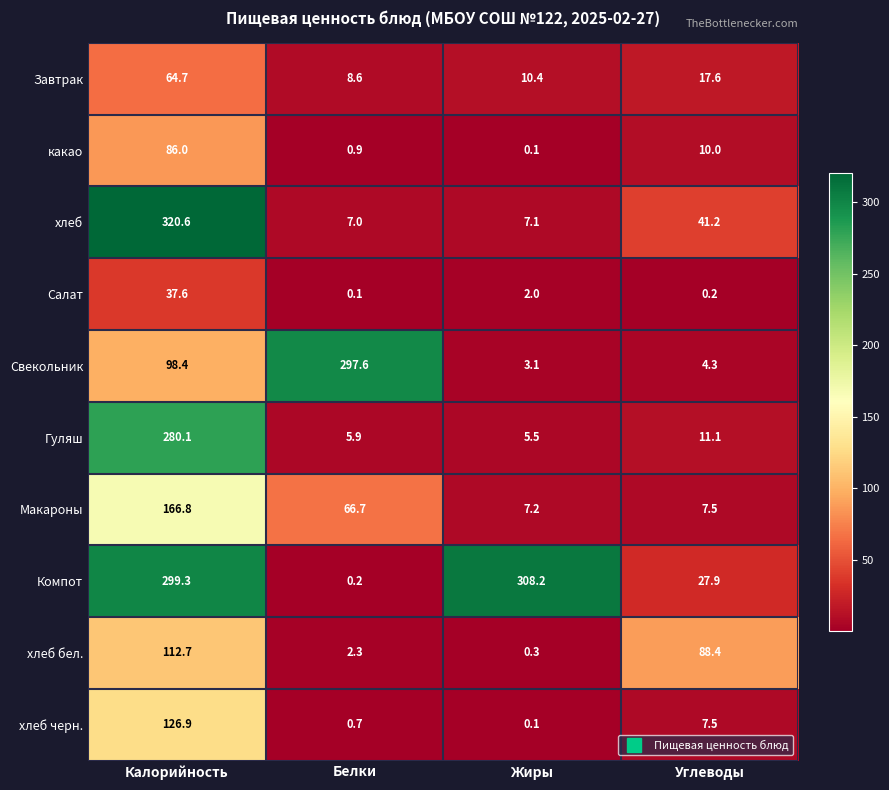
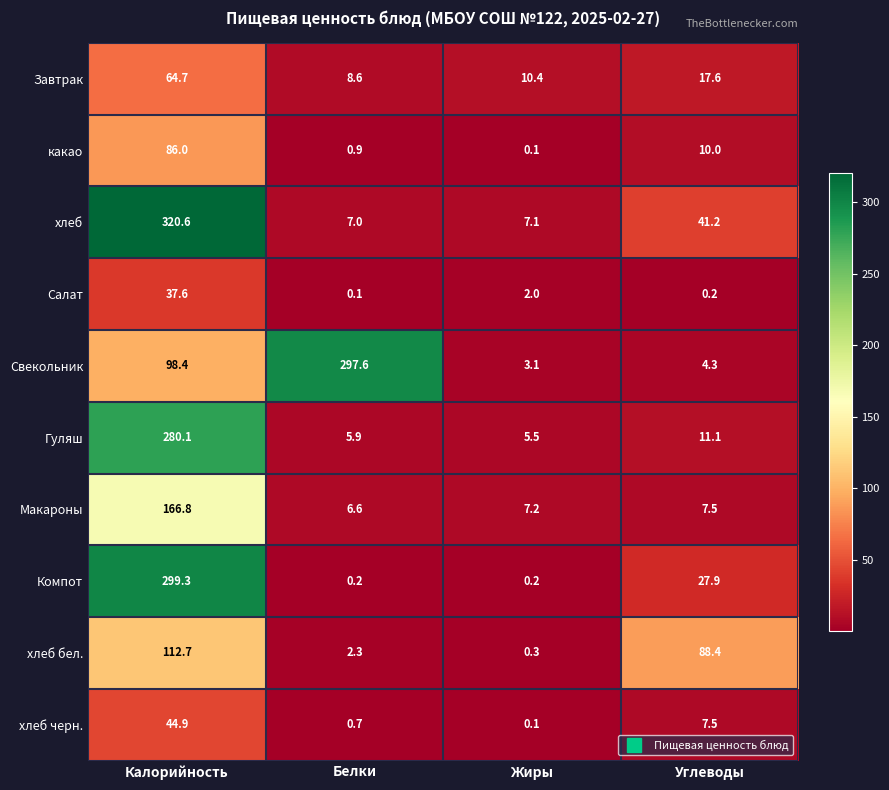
  {
    "Завтрак": {
      "Калорийность": 64.7,
      "Белки": 8.6,
      "Жиры": 10.4,
      "Углеводы": 17.6
    },
    "какао": {
      "Калорийность": 86.0,
      "Белки": 0.9,
      "Жиры": 0.1,
      "Углеводы": 10.0
    },
    "хлеб": {
      "Калорийность": 320.6,
      "Белки": 7.0,
      "Жиры": 7.1,
      "Углеводы": 41.2
    },
    "Салат": {
      "Калорийность": 37.6,
      "Белки": 0.1,
      "Жиры": 2.0,
      "Углеводы": 0.2
    },
    "Свекольник": {
      "Калорийность": 98.4,
      "Белки": 297.6,
      "Жиры": 3.1,
      "Углеводы": 4.3
    },
    "Гуляш": {
      "Калорийность": 280.1,
      "Белки": 5.9,
      "Жиры": 5.5,
      "Углеводы": 11.1
    },
    "Макароны": {
      "Калорийность": 166.8,
-     "Белки": 66.7,
+     "Белки": 6.6,
      "Жиры": 7.2,
      "Углеводы": 7.5
    },
    "Компот": {
      "Калорийность": 299.3,
      "Белки": 0.2,
-     "Жиры": 308.2,
+     "Жиры": 0.2,
      "Углеводы": 27.9
    },
    "хлеб бел.": {
      "Калорийность": 112.7,
      "Белки": 2.3,
      "Жиры": 0.3,
      "Углеводы": 88.4
    },
    "хлеб черн.": {
-     "Калорийность": 126.9,
+     "Калорийность": 44.9,
      "Белки": 0.7,
      "Жиры": 0.1,
      "Углеводы": 7.5
    }
  }
